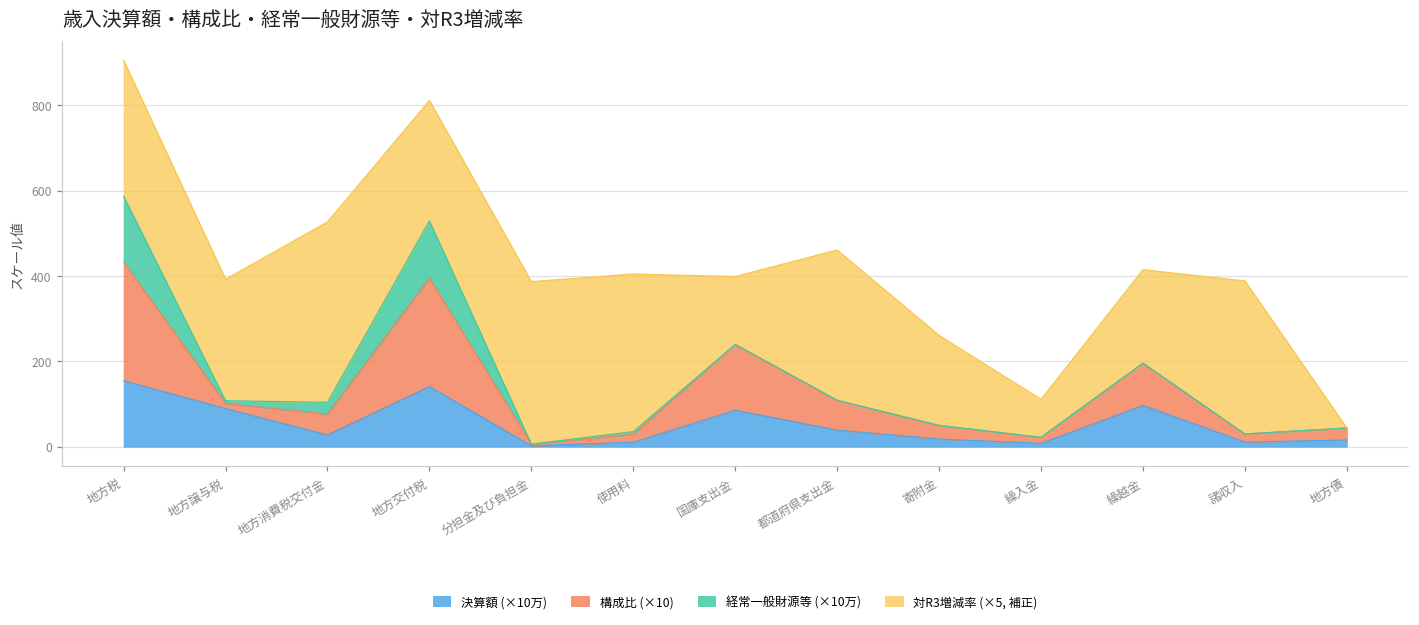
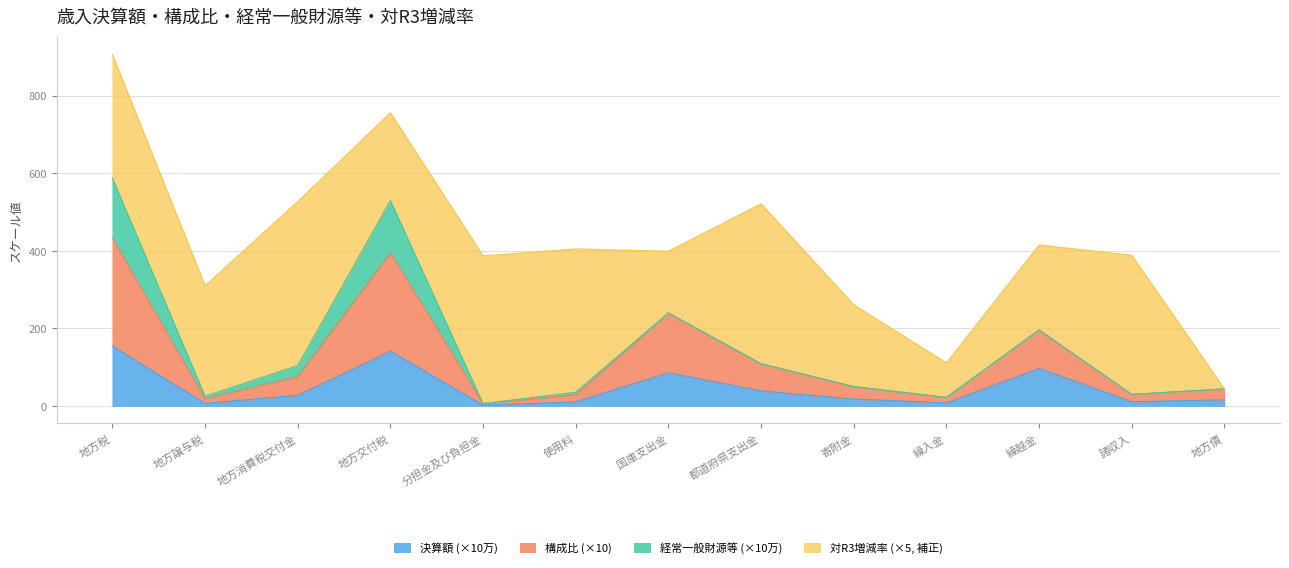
  {
    "決算額 (×10万)": {
      "地方税": 150,
-     "地方譲与税": 90,
+     "地方譲与税": 10,
      "地方消費税交付金": 30,
      "地方交付税": 140,
      "使用料": 10,
      "国庫支出金": 90,
      "都道府県支出金": 40,
      "寄附金": 20,
      "繰入金": 10,
      "繰越金": 100,
      "諸収入": 10,
      "地方債": 20
    },
    "構成比 (×10)": {
      "地方税": 280,
      "地方消費税交付金": 50,
      "地方交付税": 250
    },
    "経常一般財源等 (×10万)": {
      "地方税": 150,
      "地方消費税交付金": 30,
      "地方交付税": 130
    },
    "対R3増減率 (×5, 補正)": {
      "地方税": 320,
      "地方譲与税": 280,
      "地方消費税交付金": 420,
-     "地方交付税": 280,
+     "地方交付税": 230,
      "分担金及び負担金": 380,
      "使用料": 370,
      "国庫支出金": 160,
-     "都道府県支出金": 350,
+     "都道府県支出金": 410,
      "寄附金": 210,
      "繰入金": 90,
      "繰越金": 220,
      "諸収入": 360
    }
  }
